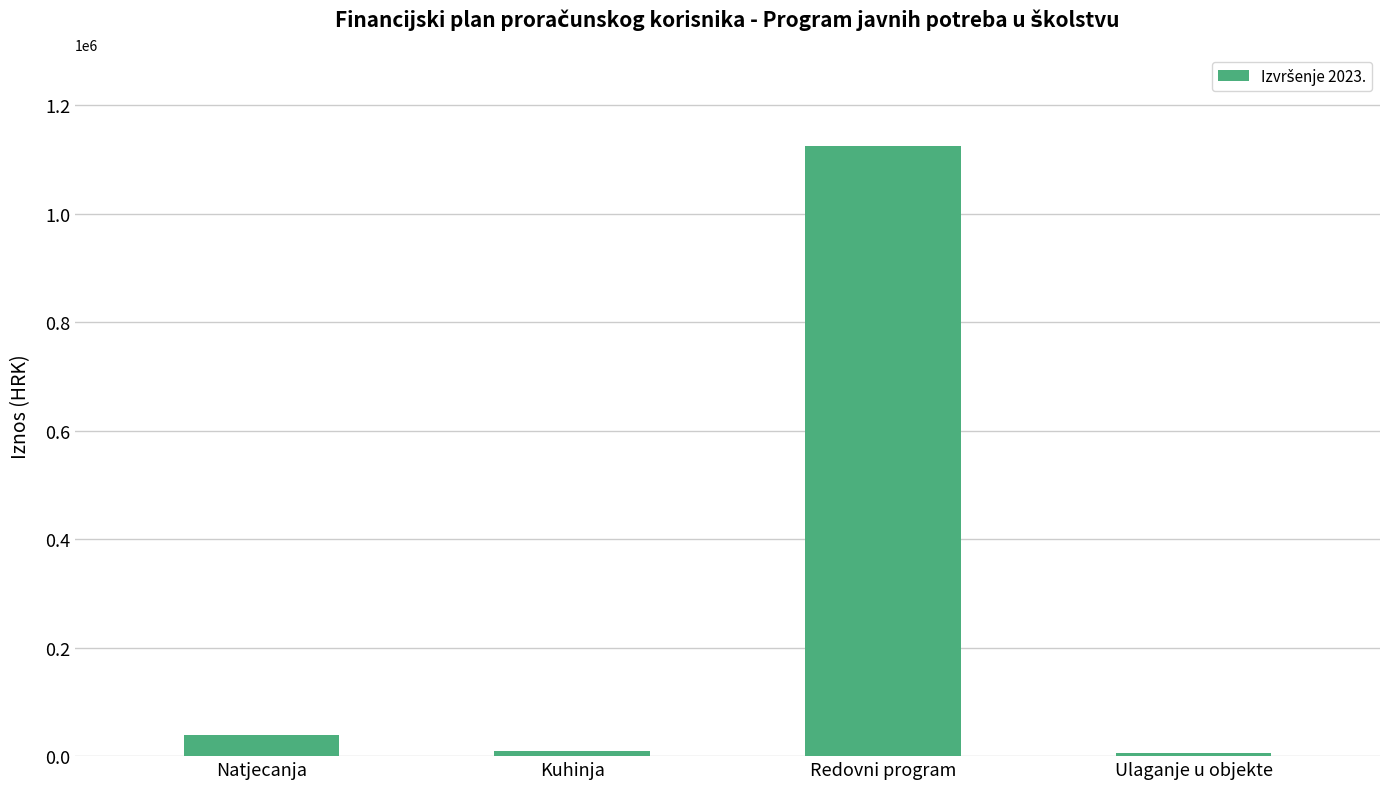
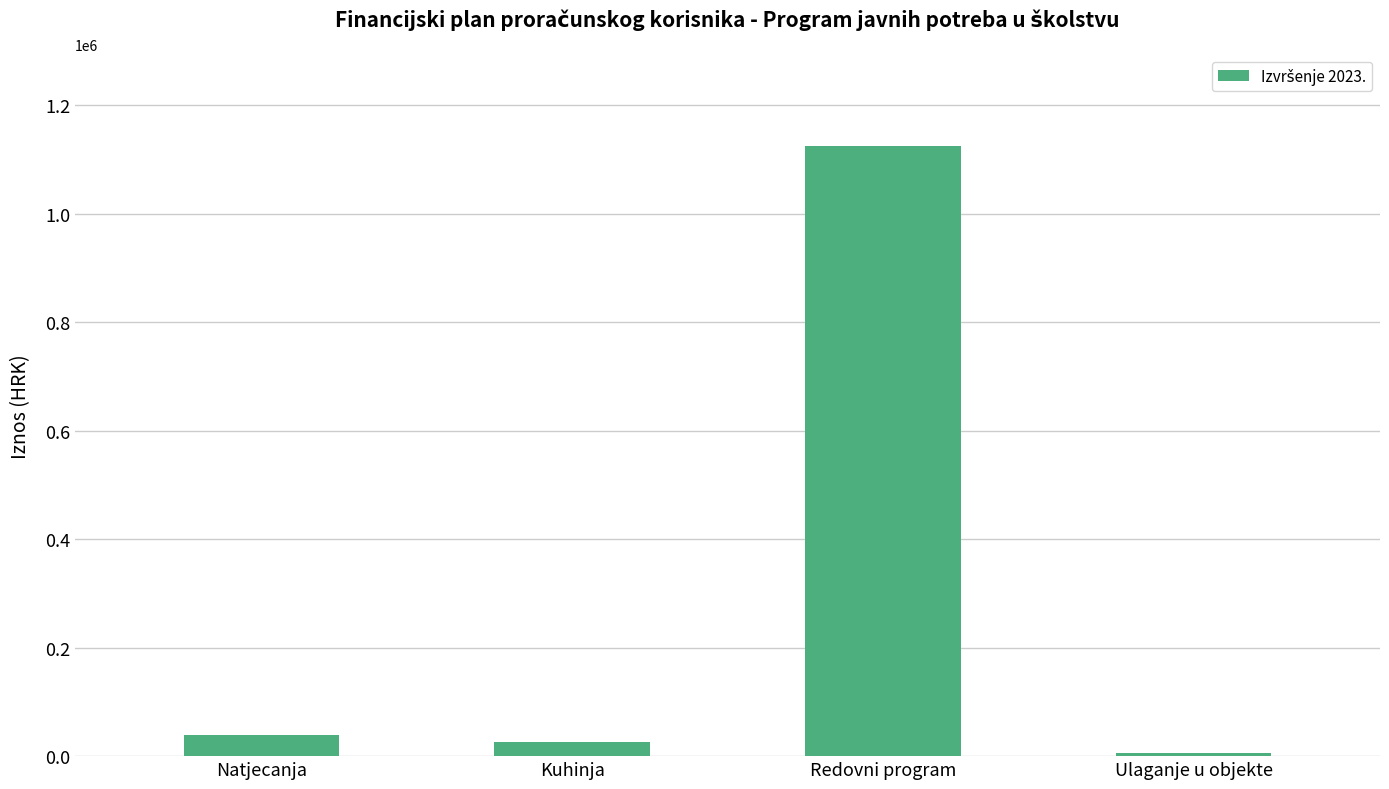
  {
    "Natjecanja": 40000,
-   "Kuhinja": 10000,
+   "Kuhinja": 30000,
    "Redovni program": 1120000,
    "Ulaganje u objekte": 10000
  }
